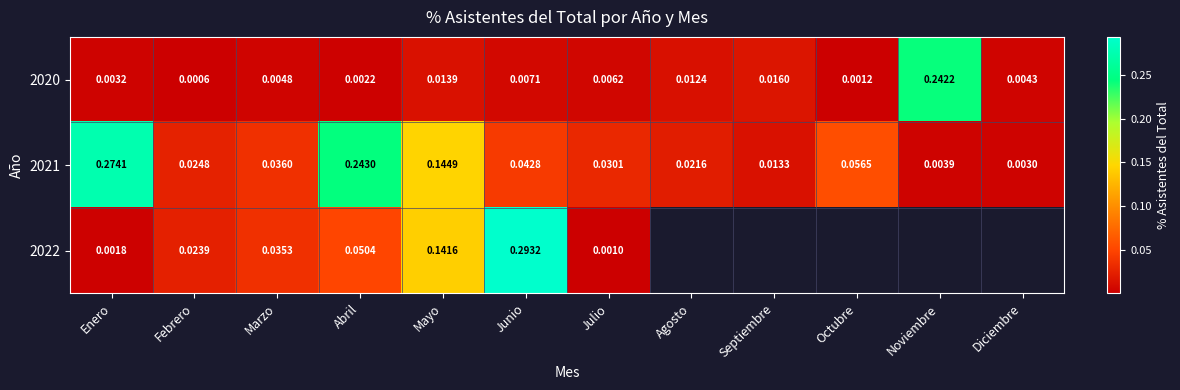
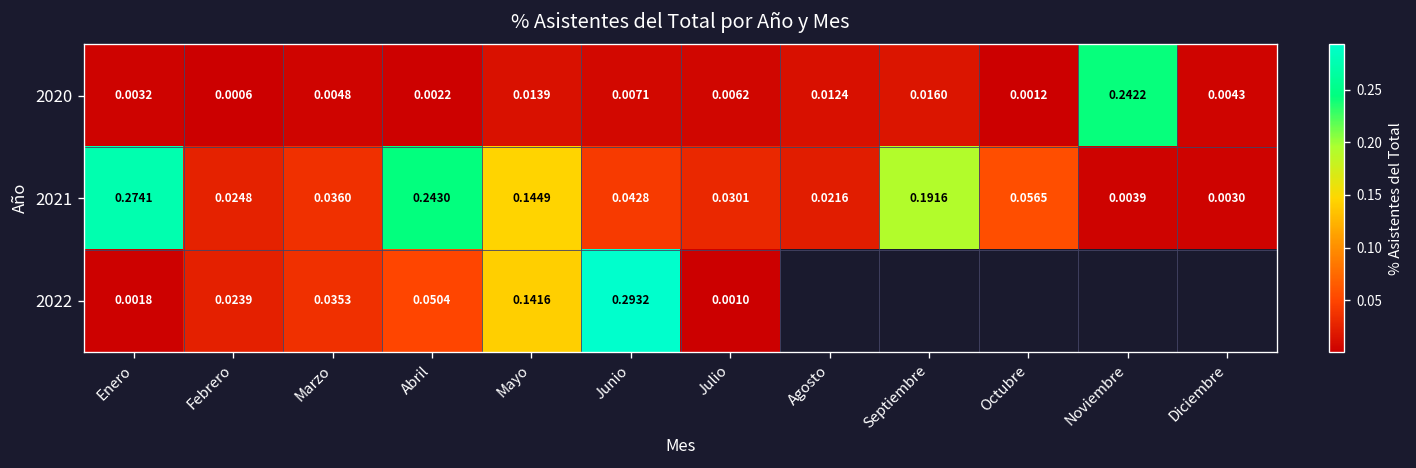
  {
    "2020": {
      "Enero": 0.0032,
      "Febrero": 0.0006,
      "Marzo": 0.0048,
      "Abril": 0.0022,
      "Mayo": 0.0139,
      "Junio": 0.0071,
      "Julio": 0.0062,
      "Agosto": 0.0124,
      "Septiembre": 0.0160,
      "Octubre": 0.0012,
      "Noviembre": 0.2422,
      "Diciembre": 0.0043
    },
    "2021": {
      "Enero": 0.2741,
      "Febrero": 0.0248,
      "Marzo": 0.0360,
      "Abril": 0.2430,
      "Mayo": 0.1449,
      "Junio": 0.0428,
      "Julio": 0.0301,
      "Agosto": 0.0216,
-     "Septiembre": 0.0133,
+     "Septiembre": 0.1916,
      "Octubre": 0.0565,
      "Noviembre": 0.0039,
      "Diciembre": 0.0030
    },
    "2022": {
      "Enero": 0.0018,
      "Febrero": 0.0239,
      "Marzo": 0.0353,
      "Abril": 0.0504,
      "Mayo": 0.1416,
      "Junio": 0.2932,
      "Julio": 0.0010
    }
  }
